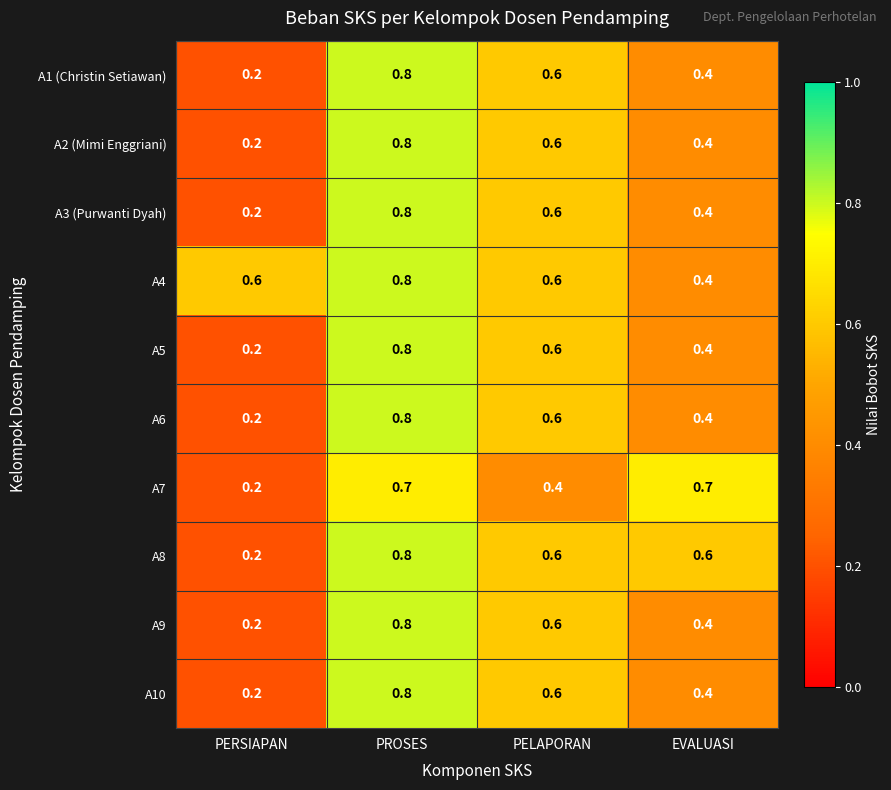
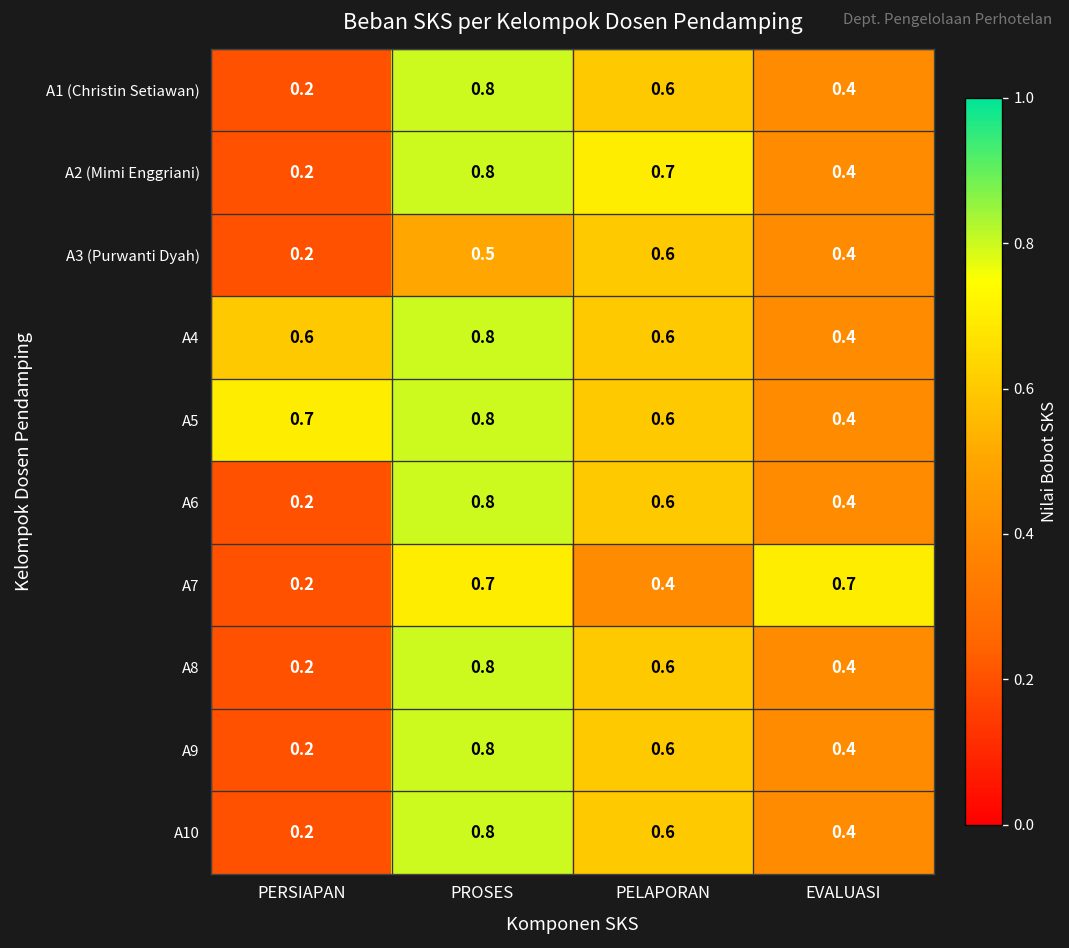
  {
    "A1 (Christin Setiawan)": {
      "PERSIAPAN": 0.2,
      "PROSES": 0.8,
      "PELAPORAN": 0.6,
      "EVALUASI": 0.4
    },
    "A2 (Mimi Enggriani)": {
      "PERSIAPAN": 0.2,
      "PROSES": 0.8,
-     "PELAPORAN": 0.6,
+     "PELAPORAN": 0.7,
      "EVALUASI": 0.4
    },
    "A3 (Purwanti Dyah)": {
      "PERSIAPAN": 0.2,
-     "PROSES": 0.8,
+     "PROSES": 0.5,
      "PELAPORAN": 0.6,
      "EVALUASI": 0.4
    },
    "A4": {
      "PERSIAPAN": 0.6,
      "PROSES": 0.8,
      "PELAPORAN": 0.6,
      "EVALUASI": 0.4
    },
    "A5": {
-     "PERSIAPAN": 0.2,
+     "PERSIAPAN": 0.7,
      "PROSES": 0.8,
      "PELAPORAN": 0.6,
      "EVALUASI": 0.4
    },
    "A6": {
      "PERSIAPAN": 0.2,
      "PROSES": 0.8,
      "PELAPORAN": 0.6,
      "EVALUASI": 0.4
    },
    "A7": {
      "PERSIAPAN": 0.2,
      "PROSES": 0.7,
      "PELAPORAN": 0.4,
      "EVALUASI": 0.7
    },
    "A8": {
      "PERSIAPAN": 0.2,
      "PROSES": 0.8,
      "PELAPORAN": 0.6,
-     "EVALUASI": 0.6
+     "EVALUASI": 0.4
    },
    "A9": {
      "PERSIAPAN": 0.2,
      "PROSES": 0.8,
      "PELAPORAN": 0.6,
      "EVALUASI": 0.4
    },
    "A10": {
      "PERSIAPAN": 0.2,
      "PROSES": 0.8,
      "PELAPORAN": 0.6,
      "EVALUASI": 0.4
    }
  }
